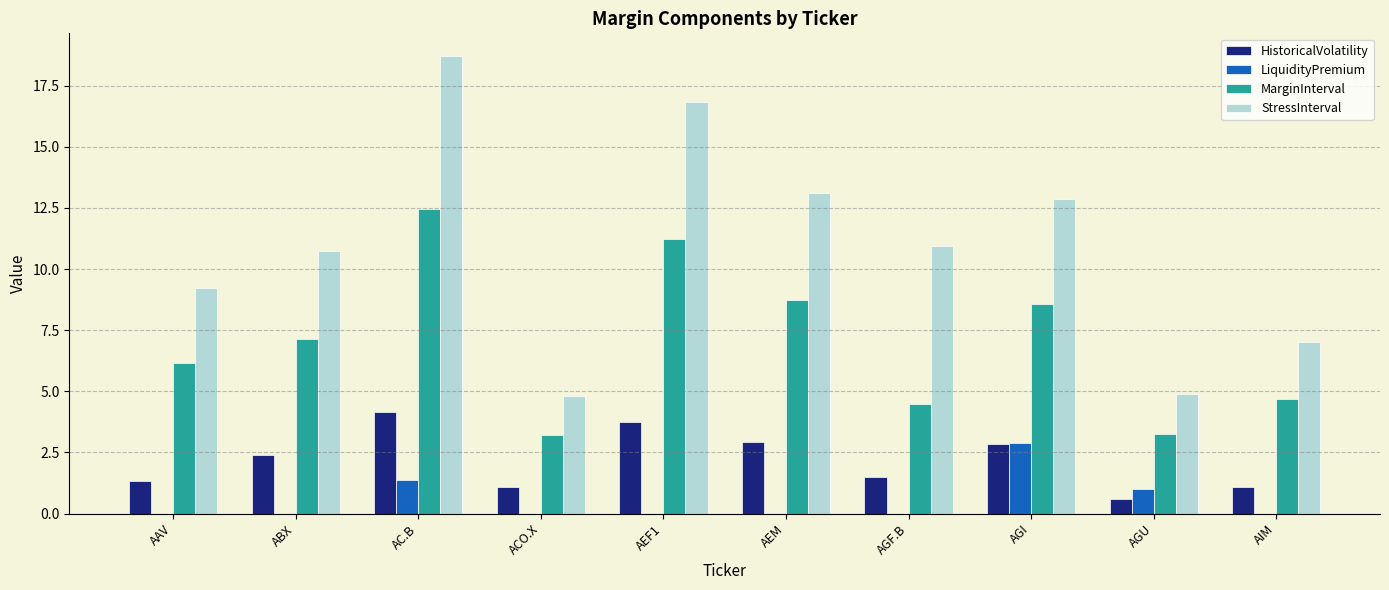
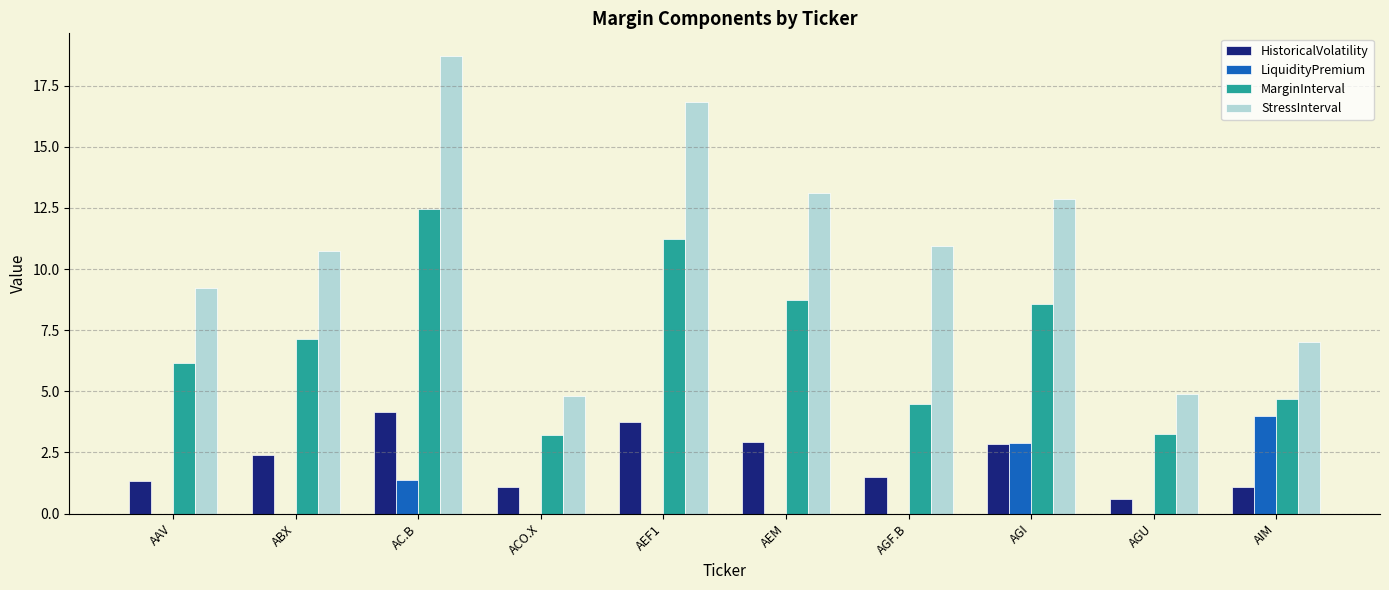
  {
    "HistoricalVolatility": {
      "AAV": 1.3,
      "ABX": 2.4,
      "AC.B": 4.2,
      "ACO.X": 1,
      "AEF1": 3.7,
      "AEM": 3,
      "AGF.B": 1.5,
      "AGI": 2.9,
      "AGU": 0.6,
      "AIM": 1
    },
    "LiquidityPremium": {
      "AAV": 0,
      "ABX": 0,
      "AC.B": 1.4,
      "ACO.X": 0,
      "AEF1": 0,
      "AEM": 0,
      "AGF.B": 0,
      "AGI": 2.9,
-     "AGU": 1,
-     "AIM": 0
+     "AGU": 0,
+     "AIM": 4
    },
    "MarginInterval": {
      "AAV": 6.1,
      "ABX": 7.1,
      "AC.B": 12.5,
      "ACO.X": 3.2,
      "AEF1": 11.2,
      "AEM": 8.7,
      "AGF.B": 4.5,
      "AGI": 8.6,
      "AGU": 3.2,
      "AIM": 4.7
    },
    "StressInterval": {
      "AAV": 9.2,
      "ABX": 10.7,
      "AC.B": 18.7,
      "ACO.X": 4.8,
      "AEF1": 16.8,
      "AEM": 13.1,
      "AGF.B": 11,
      "AGI": 12.9,
      "AGU": 4.9,
      "AIM": 7
    }
  }
